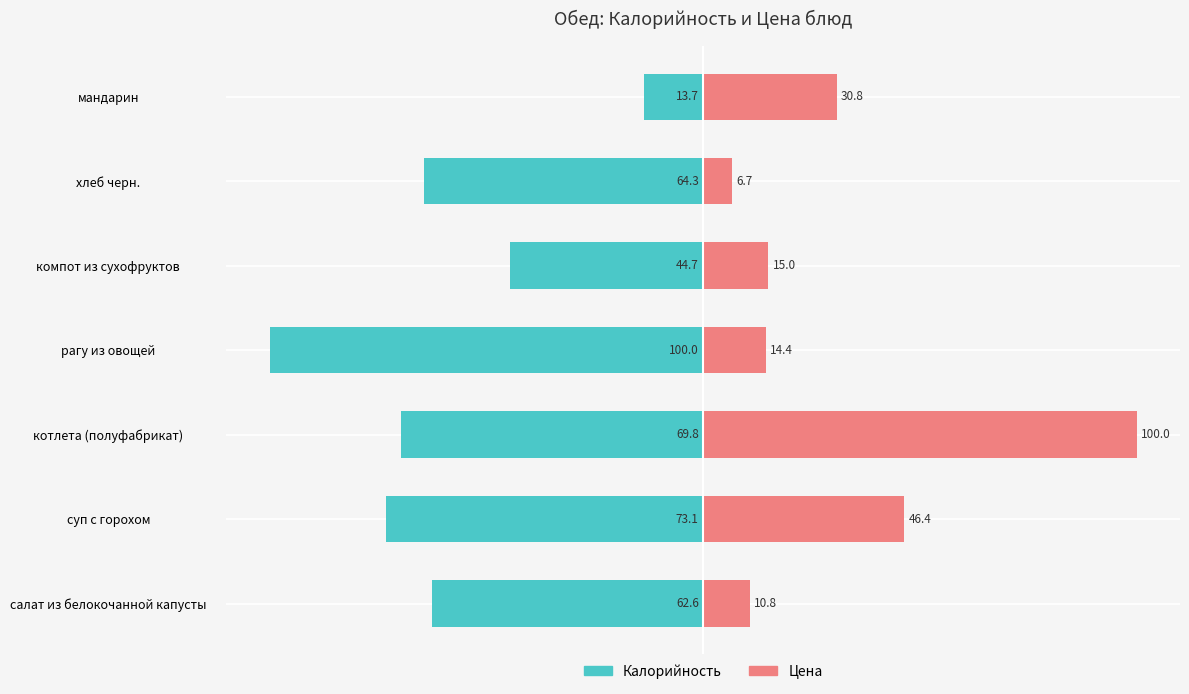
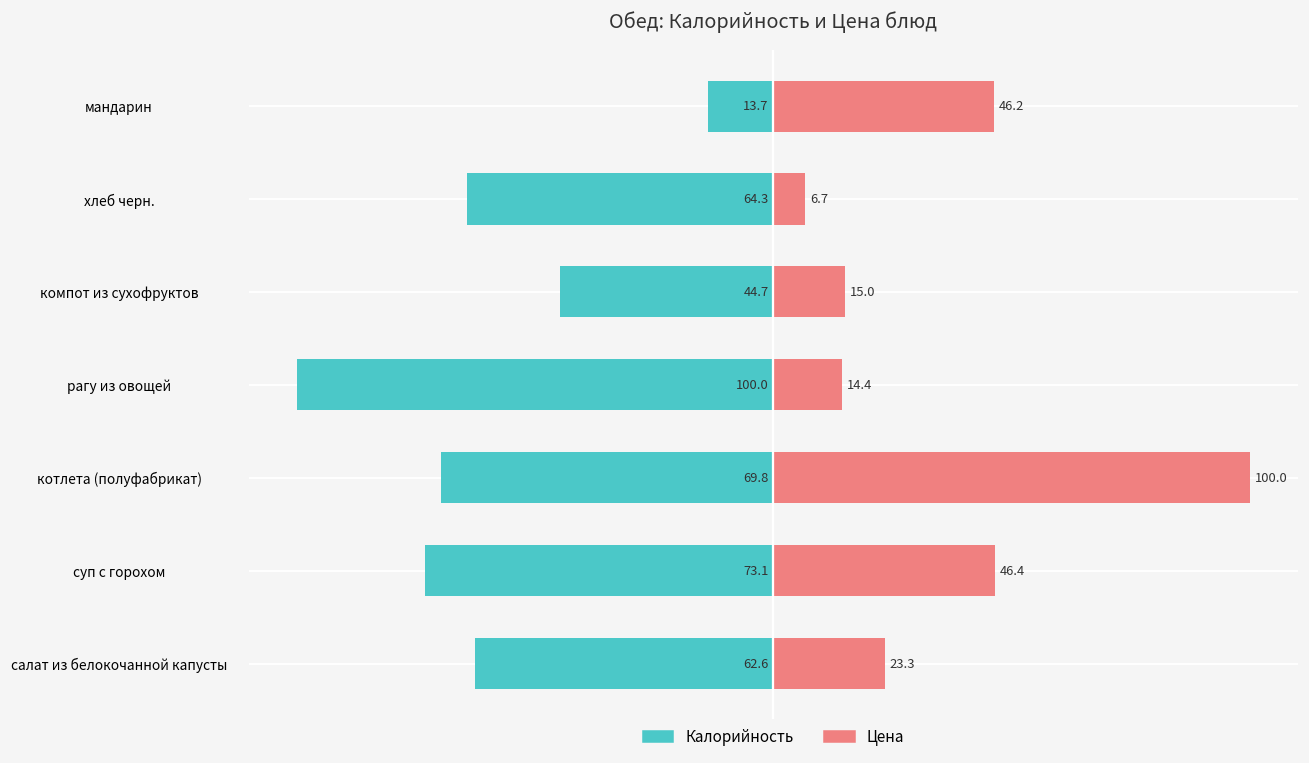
  {
    "Цена": {
-     "мандарин": 30.8,
+     "мандарин": 46.2,
      "хлеб черн.": 6.7,
      "компот из сухофруктов": 15.0,
      "рагу из овощей": 14.4,
      "котлета (полуфабрикат)": 100.0,
      "суп с горохом": 46.4,
-     "салат из белокочанной капусты": 10.8
+     "салат из белокочанной капусты": 23.3
    }
  }
